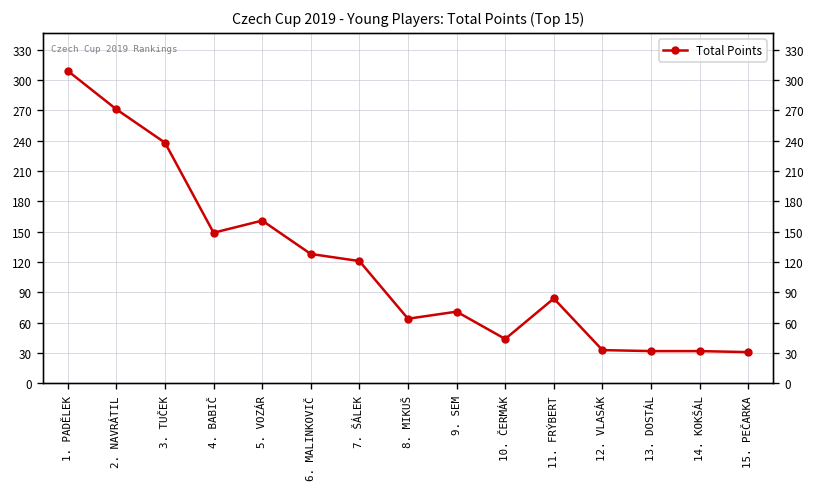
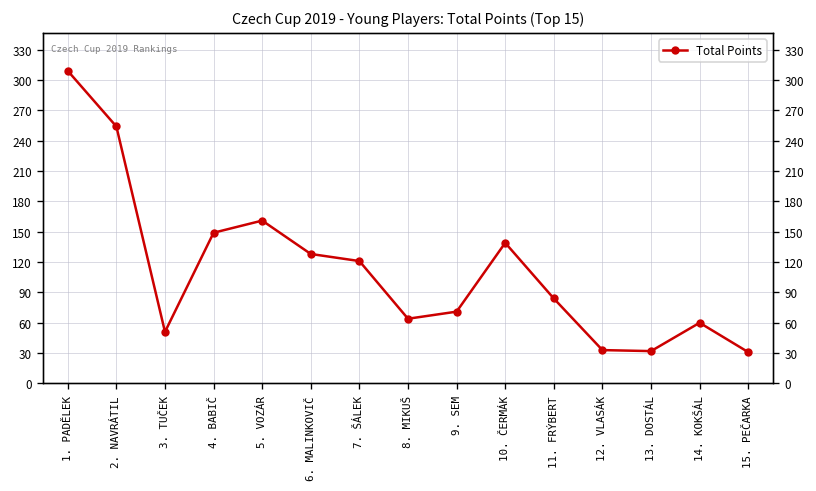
  {
-   "2. NAVRÁTIL": 270,
-   "3. TUČEK": 240,
+   "2. NAVRÁTIL": 250,
+   "3. TUČEK": 50,
    "4. BABIČ": 150,
    "5. VOZÁR": 160,
    "6. MALINKOVIČ": 130,
    "7. ŠÁLEK": 120,
    "8. MIKUŠ": 60,
    "9. SEM": 70,
-   "10. ČERMÁK": 40,
+   "10. ČERMÁK": 140,
    "11. FRÝBERT": 80,
    "12. VLASÁK": 30,
    "13. DOSTÁL": 30,
-   "14. KOKŠÁL": 30,
+   "14. KOKŠÁL": 60,
    "15. PEČARKA": 30
  }
